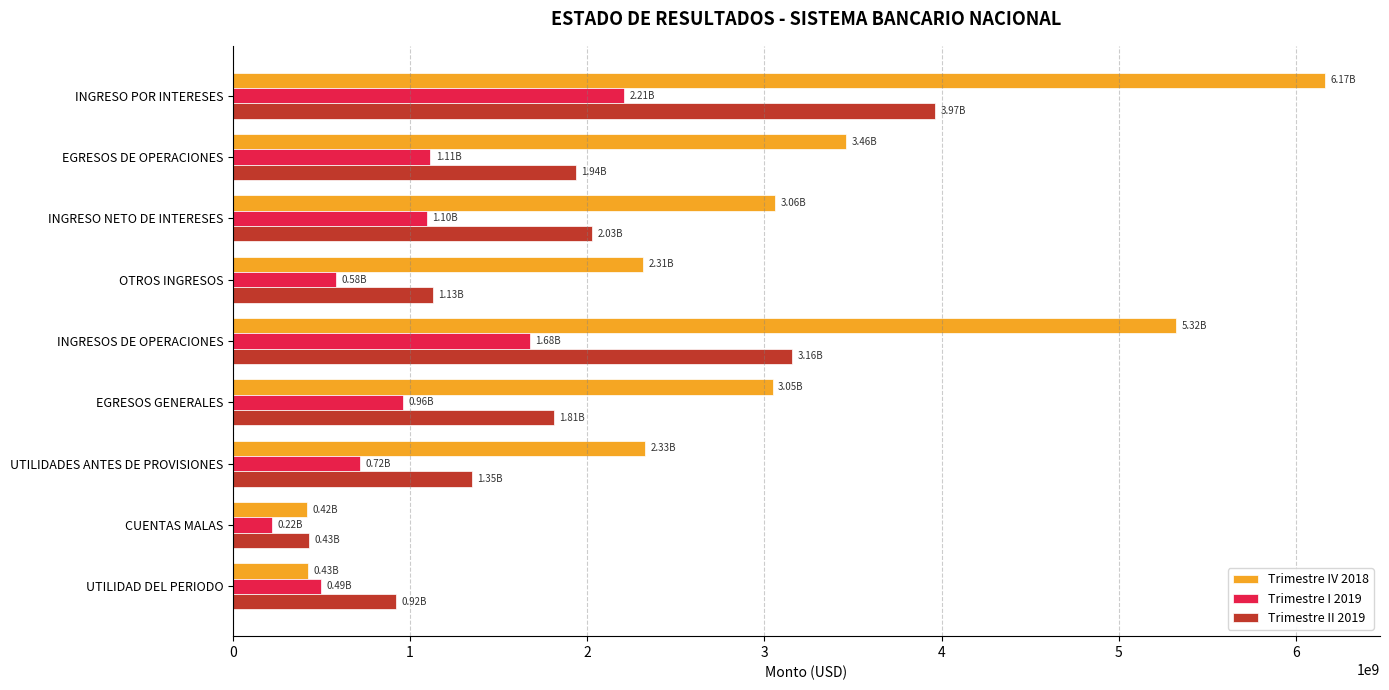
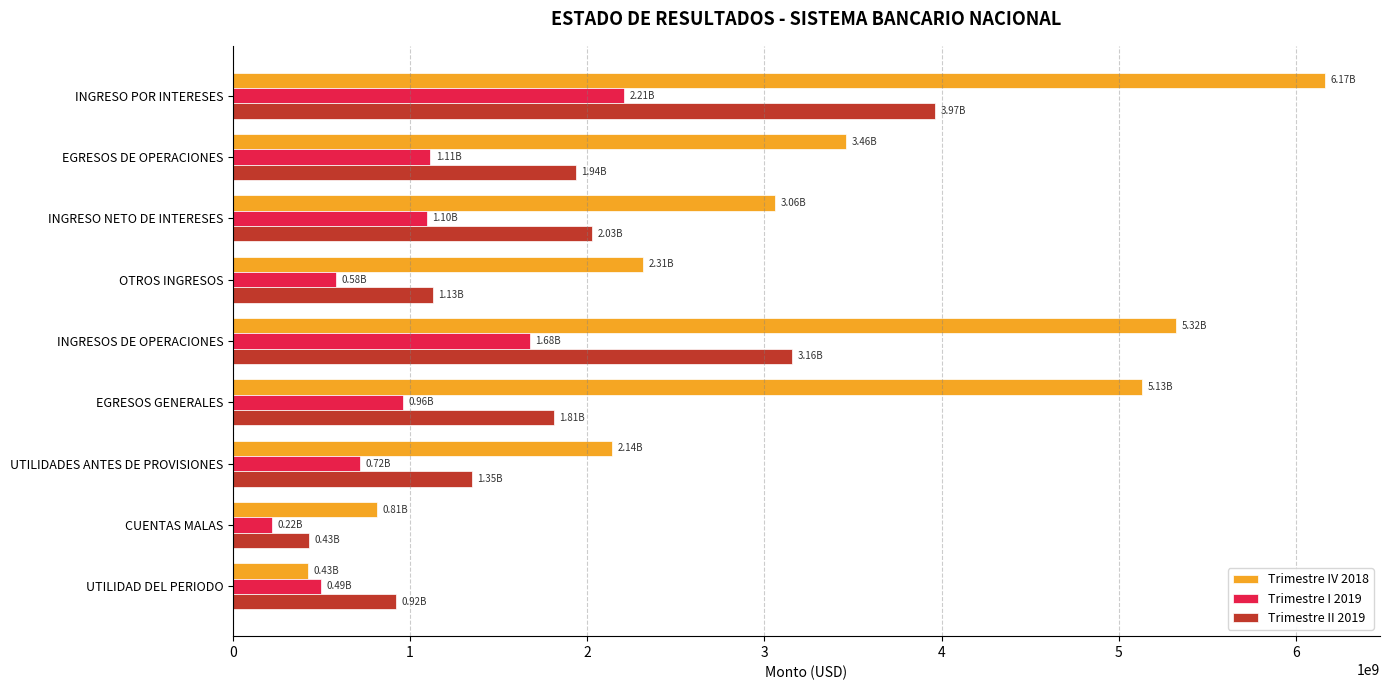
  {
    "Trimestre IV 2018": {
      "INGRESO POR INTERESES": "6.17B",
      "EGRESOS DE OPERACIONES": "3.46B",
      "INGRESO NETO DE INTERESES": "3.06B",
      "OTROS INGRESOS": "2.31B",
      "INGRESOS DE OPERACIONES": "5.32B",
-     "EGRESOS GENERALES": "3.05B",
-     "UTILIDADES ANTES DE PROVISIONES": "2.33B",
-     "CUENTAS MALAS": "0.42B",
+     "EGRESOS GENERALES": "5.13B",
+     "UTILIDADES ANTES DE PROVISIONES": "2.14B",
+     "CUENTAS MALAS": "0.81B",
      "UTILIDAD DEL PERIODO": "0.43B"
    }
  }
